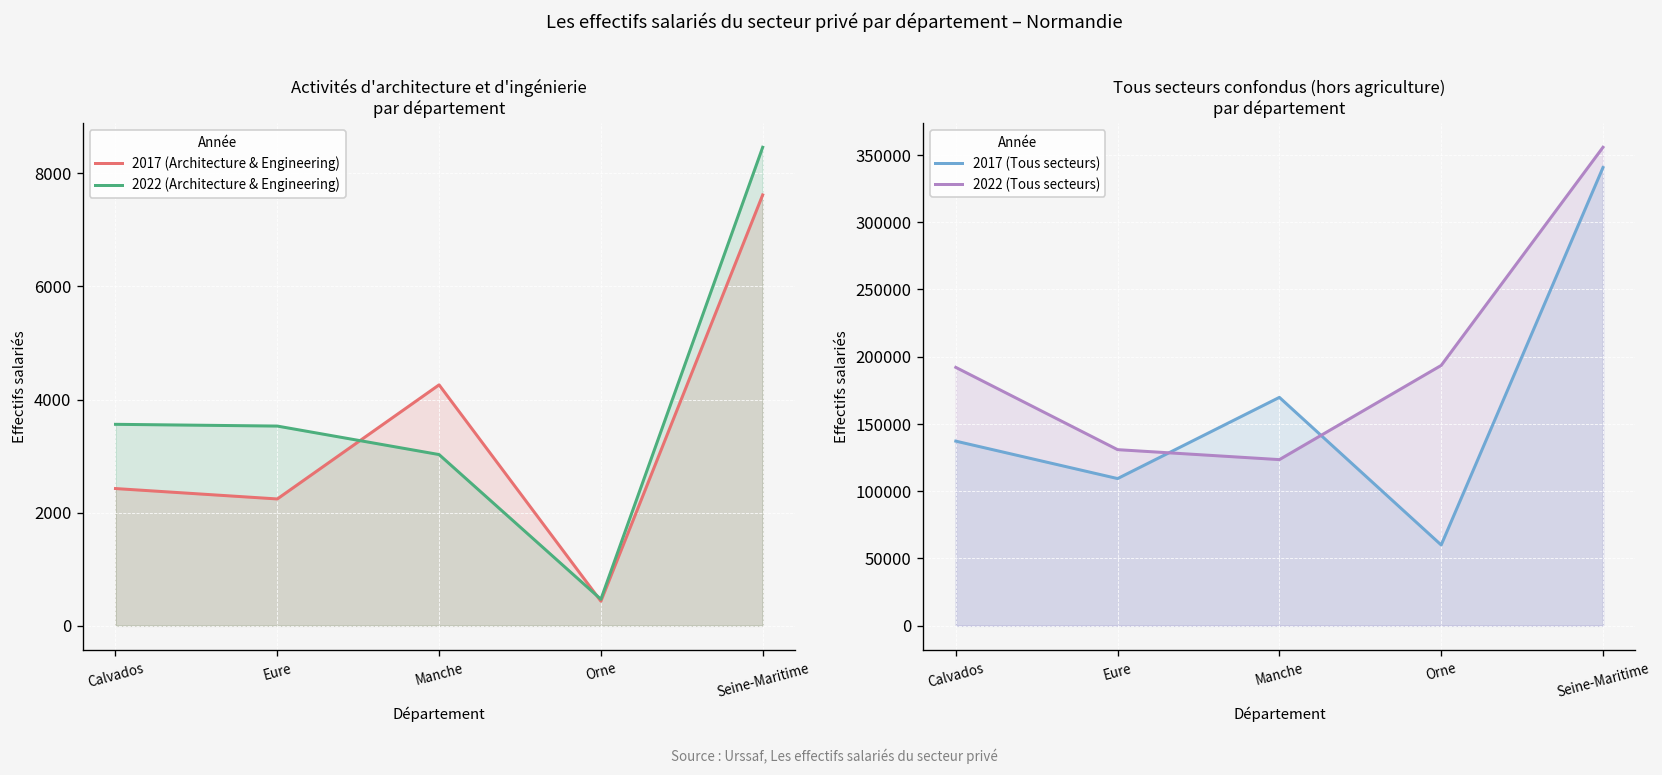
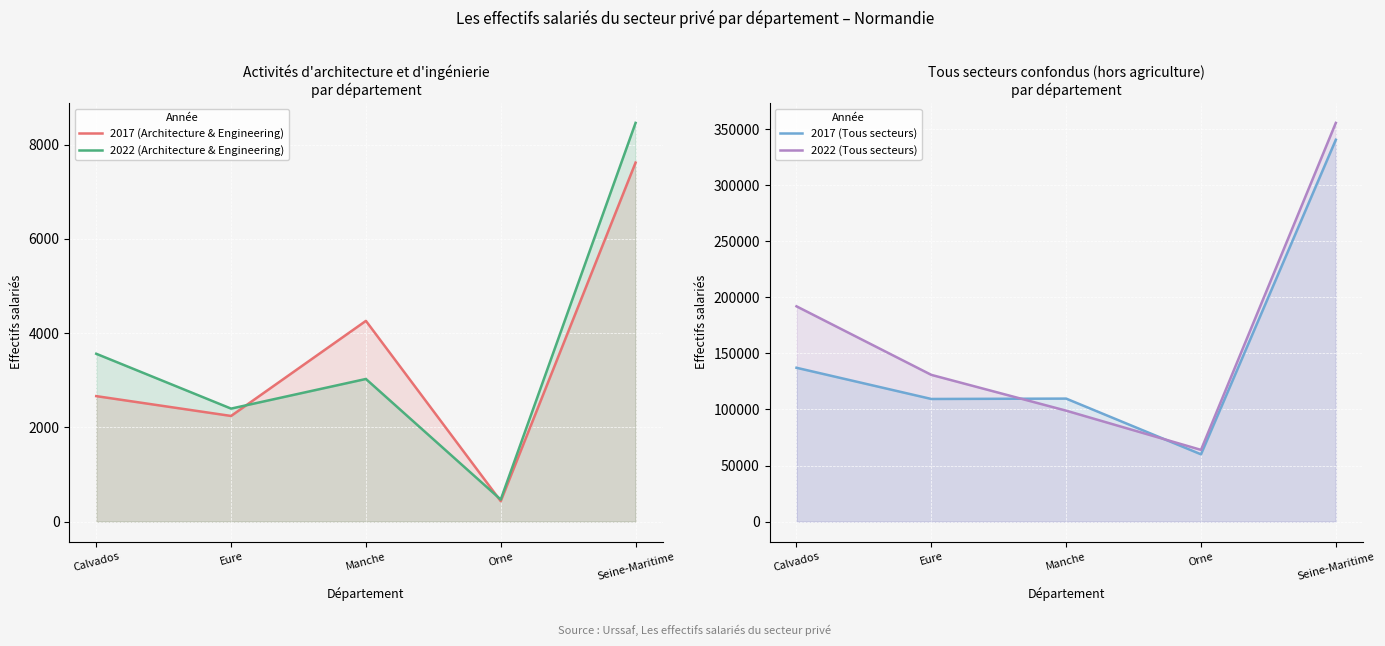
  {
    "Activités d'architecture et d'ingénierie par département": {
      "2017 (Architecture & Engineering)": {
-       "Calvados": 2400,
+       "Calvados": 2700,
        "Eure": 2200,
        "Manche": 4300,
        "Seine-Maritime": 7600
      },
      "2022 (Architecture & Engineering)": {
        "Calvados": 3600,
-       "Eure": 3500,
+       "Eure": 2400,
        "Manche": 3000,
        "Seine-Maritime": 8500
      }
    },
    "Tous secteurs confondus (hors agriculture) par département": {
      "2017 (Tous secteurs)": {
        "Calvados": 137000,
        "Eure": 109000,
-       "Manche": 170000,
+       "Manche": 110000,
        "Orne": 60000,
        "Seine-Maritime": 341000
      },
      "2022 (Tous secteurs)": {
        "Calvados": 192000,
        "Eure": 131000,
-       "Manche": 123000,
-       "Orne": 193000,
+       "Manche": 99000,
+       "Orne": 64000,
        "Seine-Maritime": 356000
      }
    }
  }
